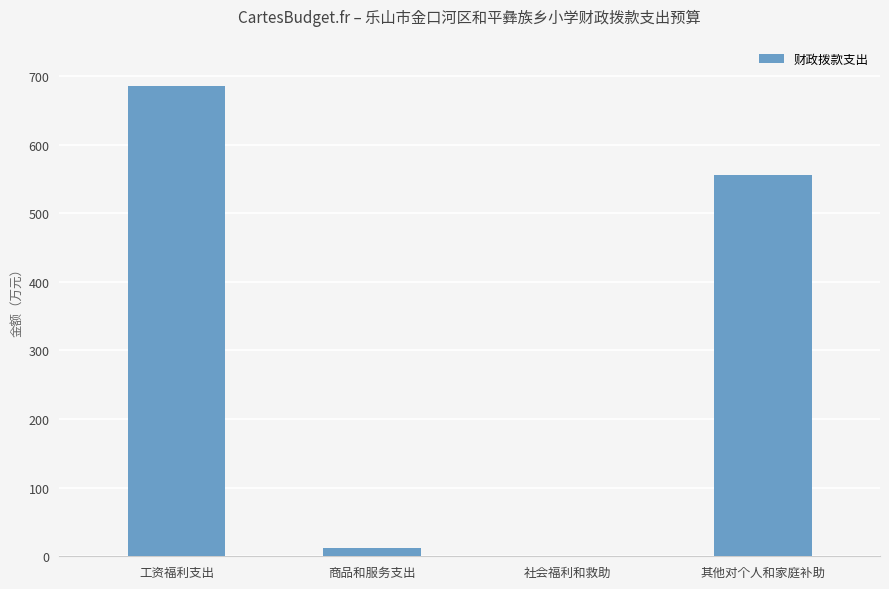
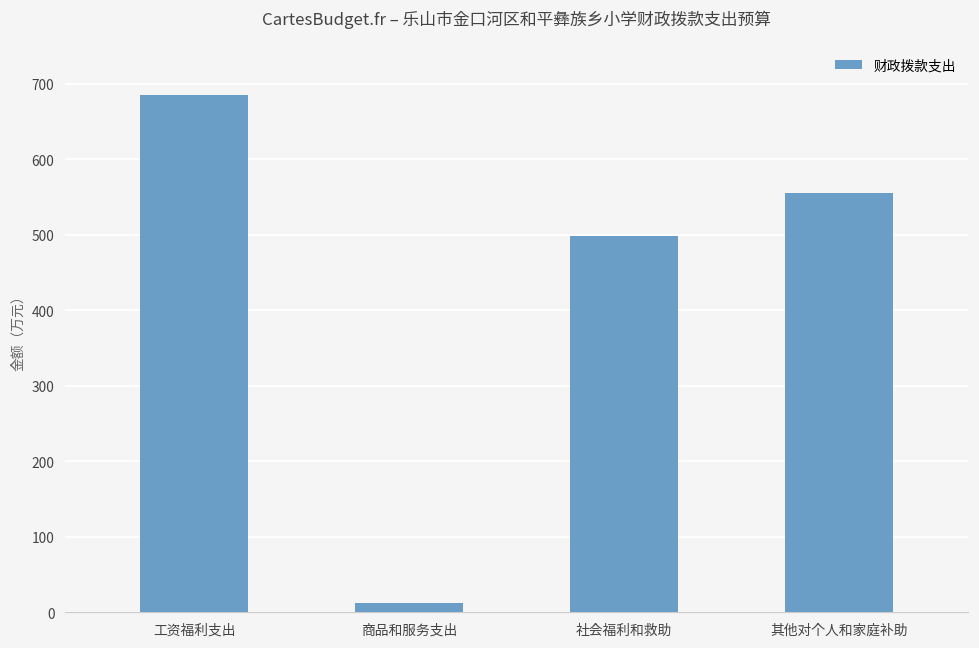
  {
    "工资福利支出": 690,
    "商品和服务支出": 10,
-   "社会福利和救助": 0,
+   "社会福利和救助": 500,
    "其他对个人和家庭补助": 550
  }
